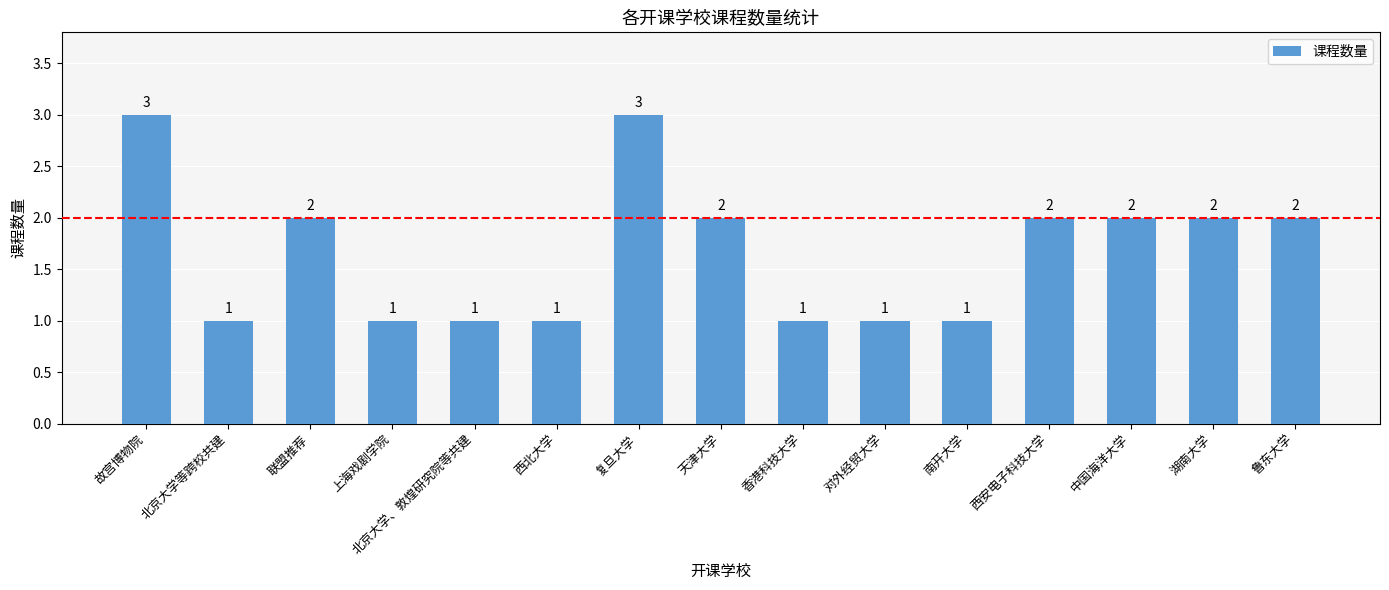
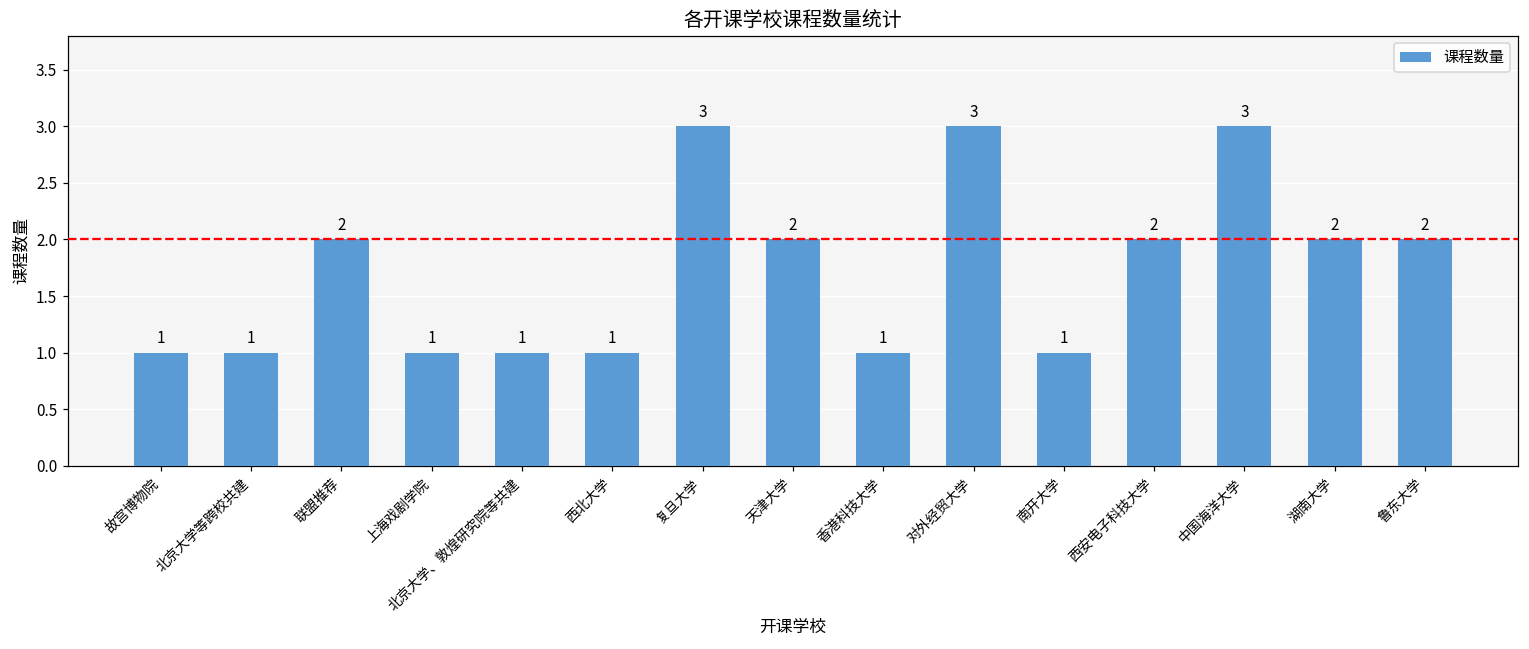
  {
-   "故宫博物院": 3,
+   "故宫博物院": 1,
    "北京大学等跨校共建": 1,
    "联盟推荐": 2,
    "上海戏剧学院": 1,
    "北京大学、敦煌研究院等共建": 1,
    "西北大学": 1,
    "复旦大学": 3,
    "天津大学": 2,
    "香港科技大学": 1,
-   "对外经贸大学": 1,
+   "对外经贸大学": 3,
    "南开大学": 1,
    "西安电子科技大学": 2,
-   "中国海洋大学": 2,
+   "中国海洋大学": 3,
    "湖南大学": 2,
    "鲁东大学": 2
  }
